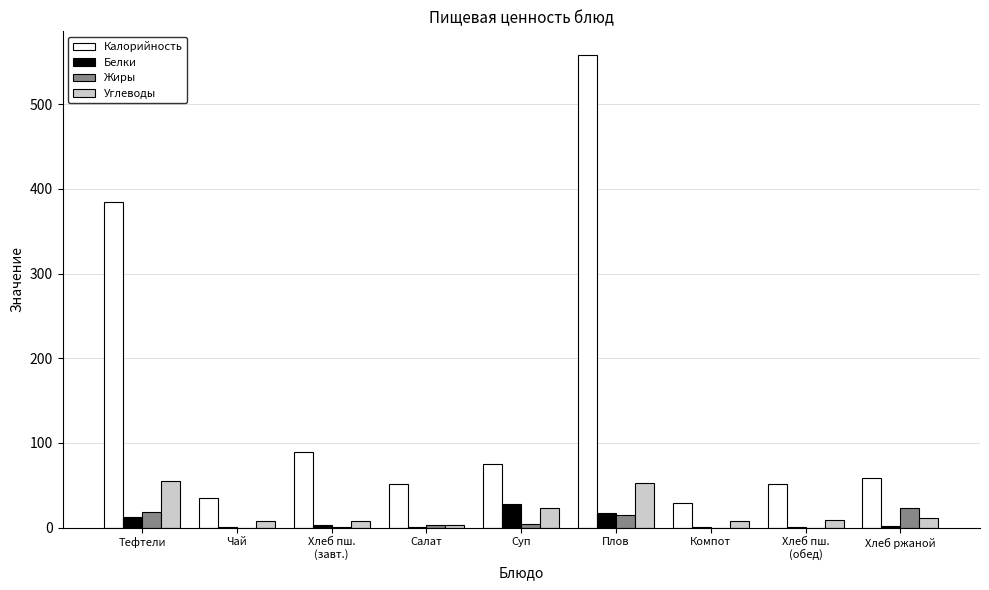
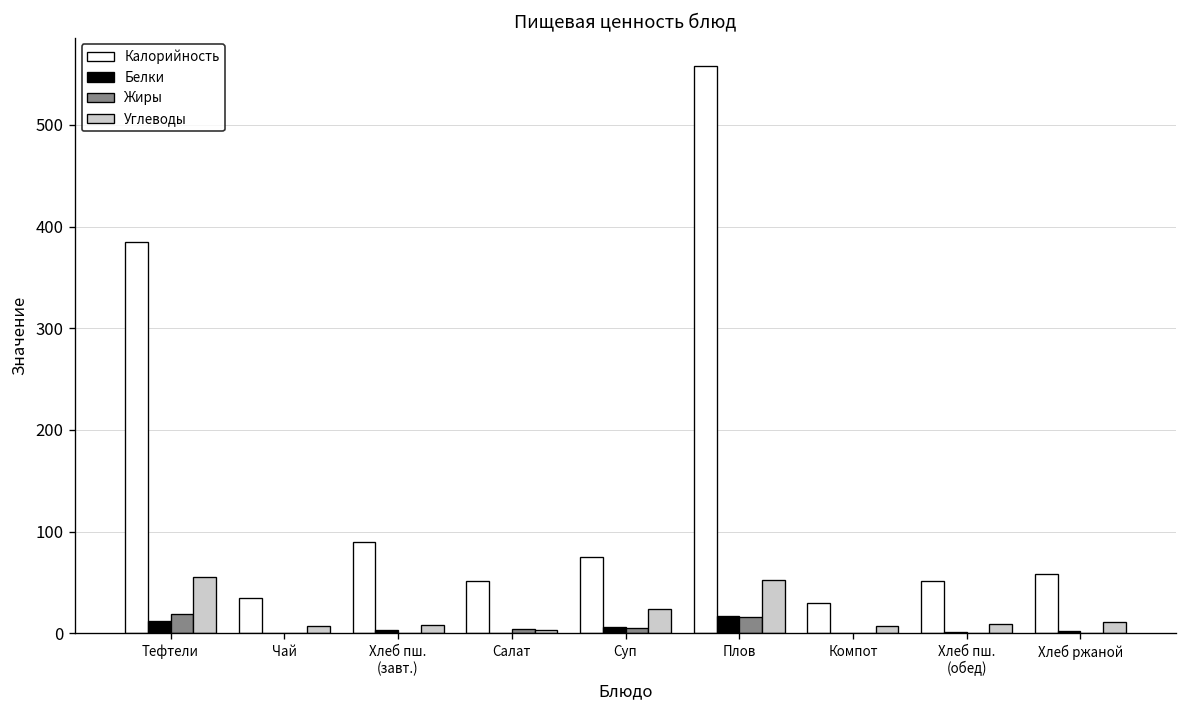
  {
    "Калорийность": {
      "Тефтели": 380,
      "Чай": 40,
      "Хлеб пш. (завт.)": 90,
      "Салат": 50,
      "Суп": 80,
      "Плов": 560,
      "Компот": 30,
      "Хлеб пш. (обед)": 50,
      "Хлеб ржаной": 60
    },
    "Белки": {
      "Тефтели": 10,
-     "Суп": 30,
+     "Суп": 10,
      "Плов": 20
    },
    "Жиры": {
      "Тефтели": 20,
      "Салат": 0,
      "Суп": 0,
      "Плов": 20,
-     "Хлеб ржаной": 20
+     "Хлеб ржаной": 0
    },
    "Углеводы": {
      "Тефтели": 50,
      "Чай": 10,
      "Хлеб пш. (завт.)": 10,
      "Салат": 0,
      "Суп": 20,
      "Плов": 50,
      "Компот": 10,
      "Хлеб пш. (обед)": 10,
      "Хлеб ржаной": 10
    }
  }
